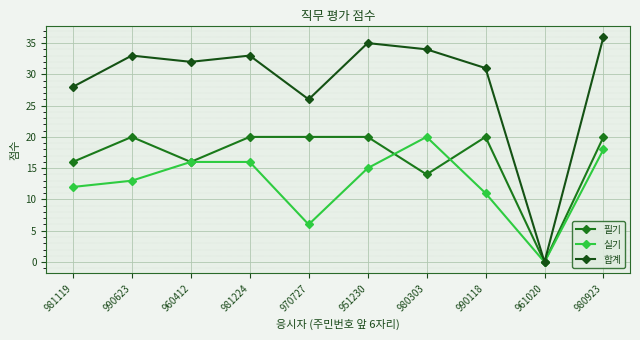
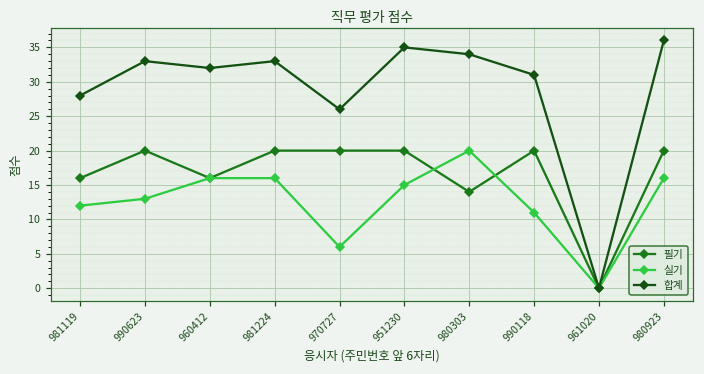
  {
    "실기": {
      "981119": 12,
      "990623": 13,
      "981224": 16,
      "970727": 6,
      "951230": 15,
      "980303": 20,
      "990118": 11,
-     "980923": 18
+     "980923": 16
    }
  }
